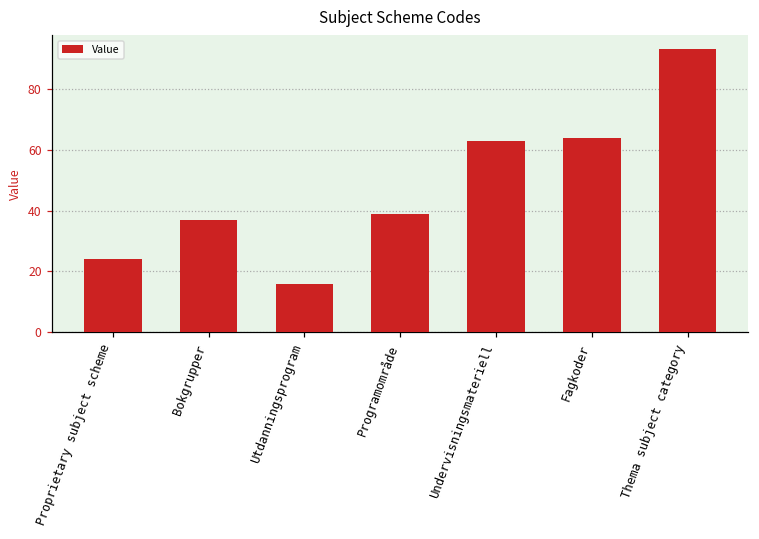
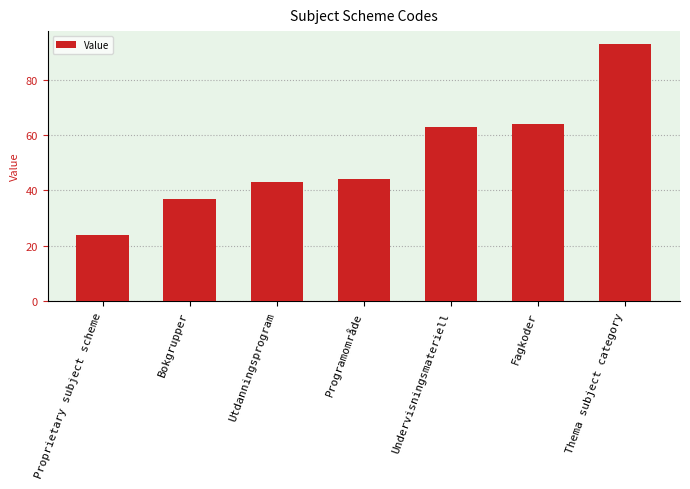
  {
    "Proprietary subject scheme": 24,
    "Bokgrupper": 37,
-   "Utdanningsprogram": 16,
-   "Programområde": 39,
+   "Utdanningsprogram": 43,
+   "Programområde": 44,
    "Undervisningsmateriell": 63,
    "Fagkoder": 64,
    "Thema subject category": 93
  }
